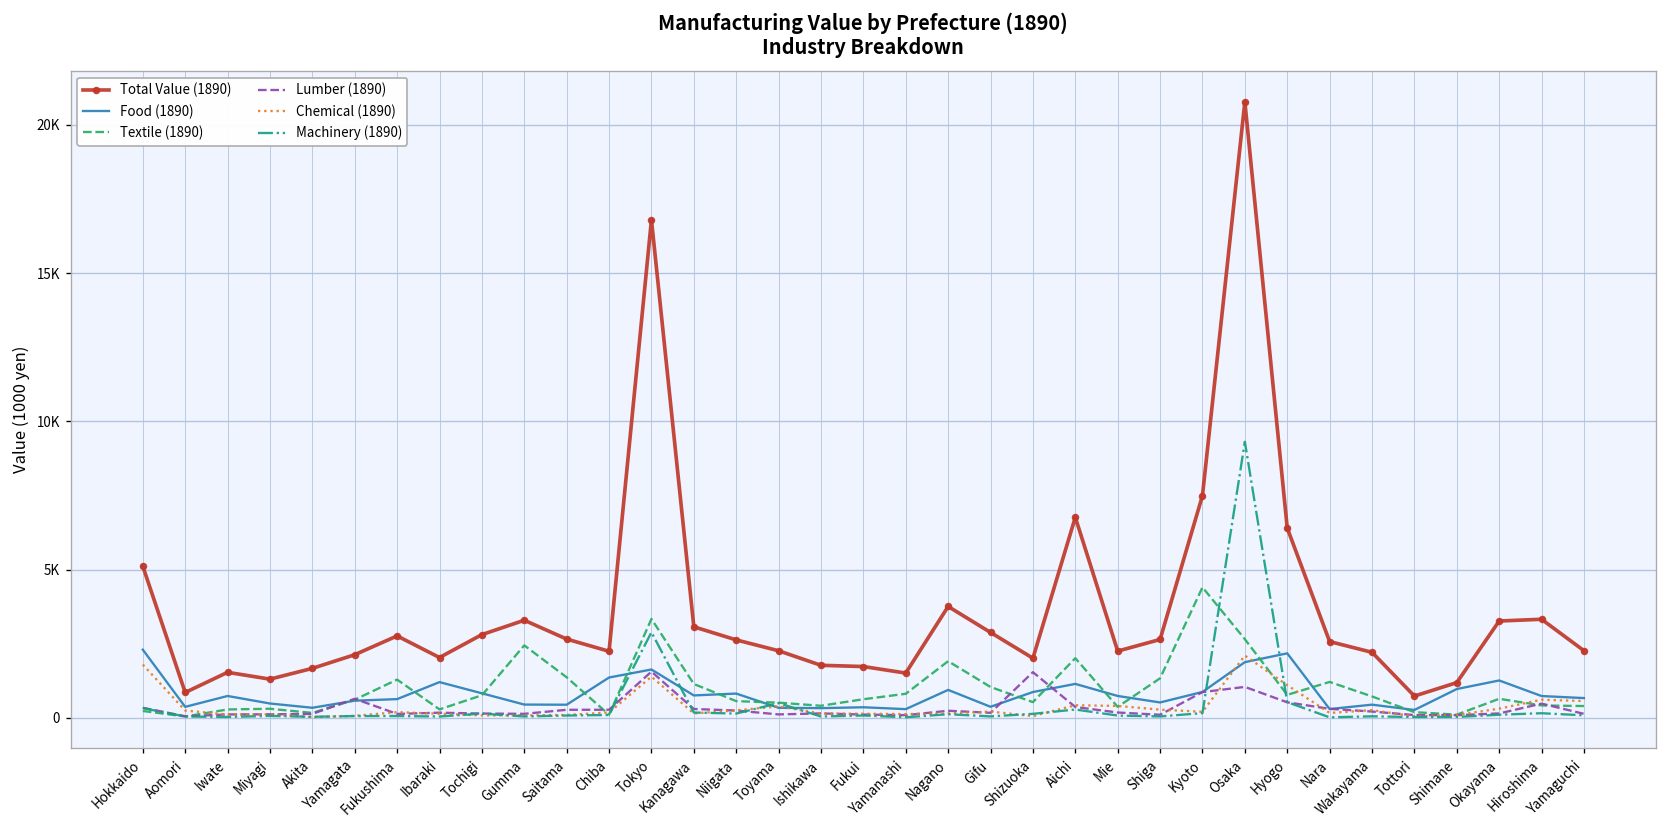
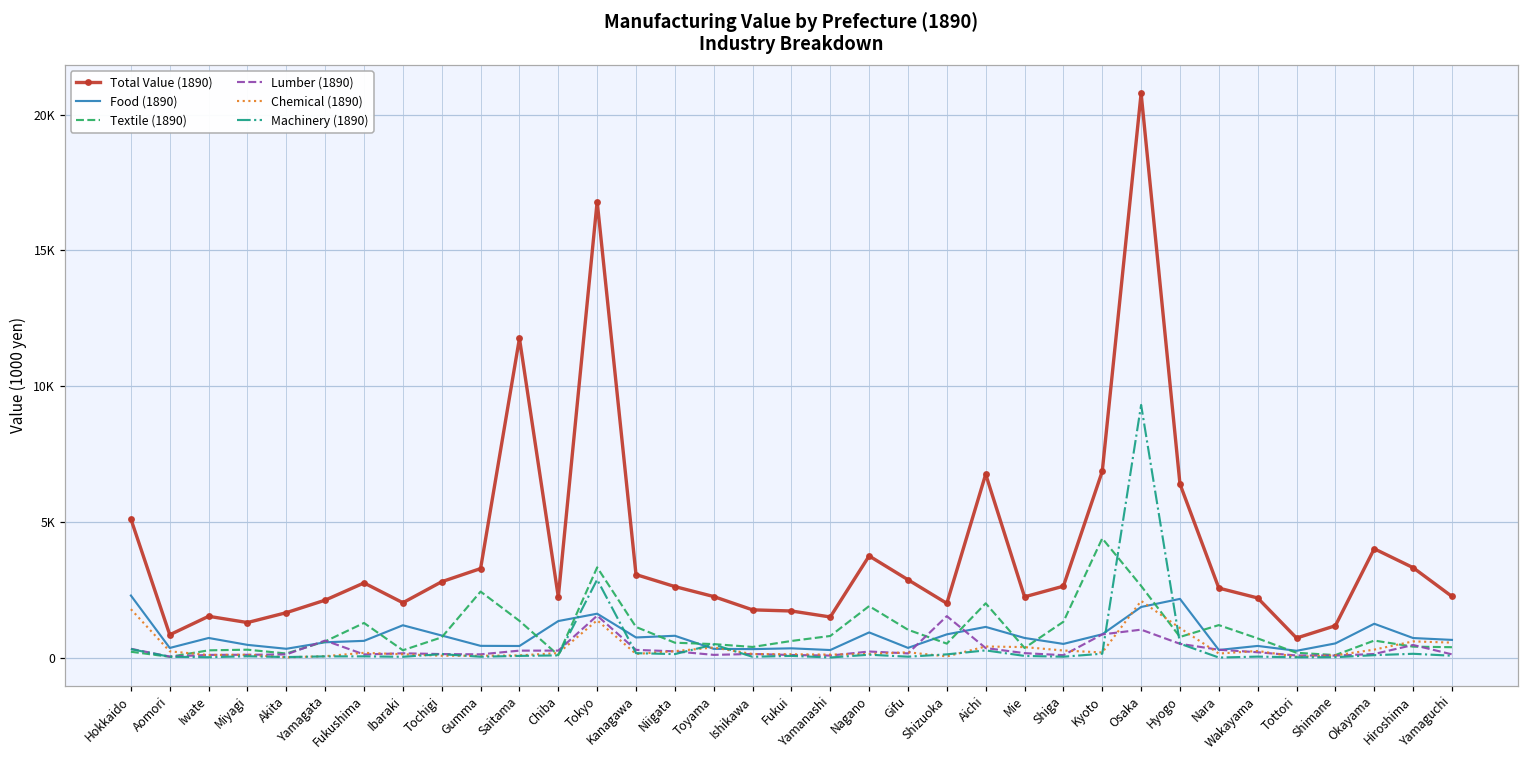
  {
    "Total Value (1890)": {
      "Hokkaido": 5100,
      "Aomori": 900,
      "Iwate": 1500,
      "Miyagi": 1300,
      "Akita": 1700,
      "Yamagata": 2100,
      "Fukushima": 2800,
      "Ibaraki": 2000,
      "Tochigi": 2800,
      "Gumma": 3300,
-     "Saitama": 2700,
+     "Saitama": 11800,
      "Chiba": 2200,
      "Tokyo": 16800,
      "Kanagawa": 3100,
      "Niigata": 2600,
      "Toyama": 2300,
      "Ishikawa": 1800,
      "Fukui": 1700,
      "Yamanashi": 1500,
      "Nagano": 3800,
      "Gifu": 2900,
      "Shizuoka": 2000,
      "Aichi": 6800,
      "Mie": 2300,
      "Shiga": 2600,
-     "Kyoto": 7500,
+     "Kyoto": 6900,
      "Osaka": 20800,
      "Hyogo": 6400,
      "Nara": 2600,
      "Wakayama": 2200,
      "Tottori": 700,
      "Shimane": 1200,
-     "Okayama": 3300,
+     "Okayama": 4000,
      "Hiroshima": 3300,
      "Yamaguchi": 2300
    },
    "Food (1890)": {
      "Hokkaido": 2300,
      "Aomori": 400,
      "Iwate": 700,
      "Miyagi": 500,
      "Akita": 300,
      "Fukushima": 600,
      "Ibaraki": 1200,
      "Gumma": 500,
      "Saitama": 400,
      "Chiba": 1400,
      "Kanagawa": 800,
      "Niigata": 800,
      "Fukui": 400,
      "Yamanashi": 300,
      "Nagano": 900,
      "Gifu": 400,
      "Shizuoka": 900,
      "Aichi": 1100,
      "Mie": 700,
      "Shiga": 500,
      "Osaka": 1900,
      "Hyogo": 2200,
      "Wakayama": 400,
-     "Shimane": 1000,
+     "Shimane": 500,
      "Okayama": 1300,
      "Hiroshima": 700
    },
    "Lumber (1890)": {
      "Saitama": 300,
      "Kanagawa": 300,
      "Toyama": 100,
      "Shizuoka": 1500,
      "Osaka": 1000
    },
    "Chemical (1890)": {
      "Hokkaido": 1800,
      "Aomori": 200,
      "Tokyo": 1400,
      "Shiga": 300,
      "Osaka": 2100,
      "Hyogo": 1100,
      "Nara": 200,
      "Okayama": 300,
      "Hiroshima": 600
    }
  }
